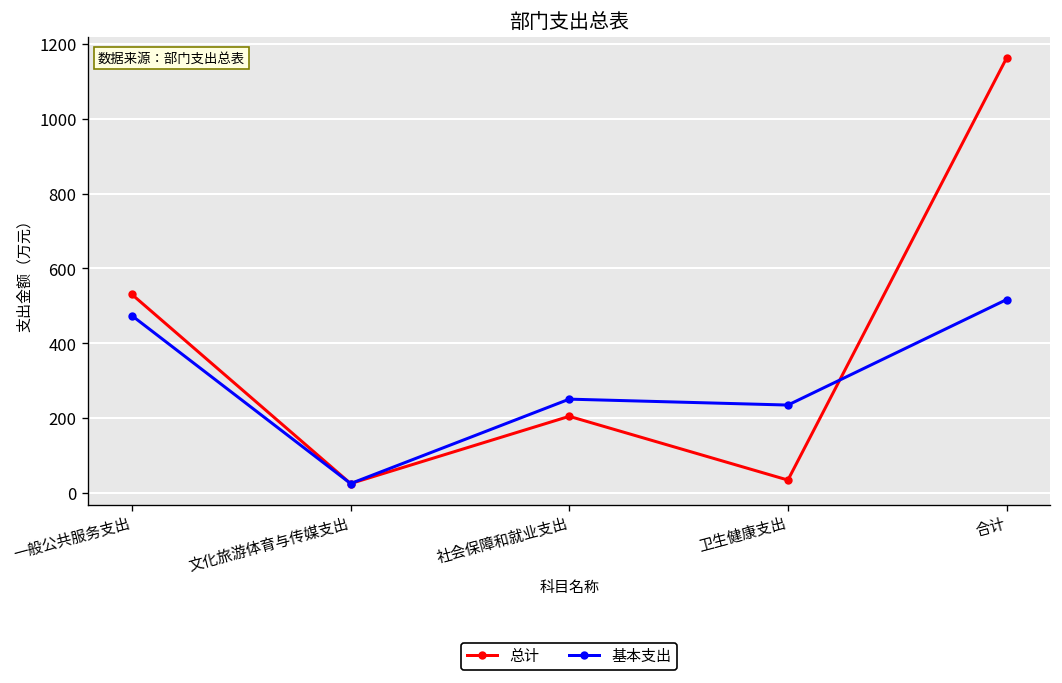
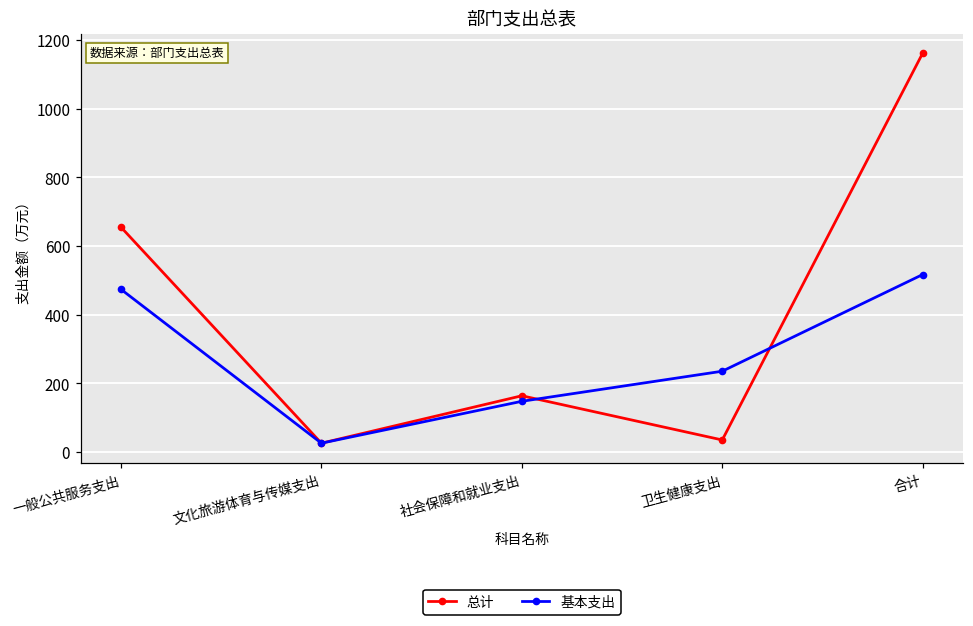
  {
    "总计": {
-     "一般公共服务支出": 530,
-     "社会保障和就业支出": 200,
+     "一般公共服务支出": 650,
+     "社会保障和就业支出": 160,
      "卫生健康支出": 30,
      "合计": 1160
    },
    "基本支出": {
      "一般公共服务支出": 470,
-     "社会保障和就业支出": 250,
+     "社会保障和就业支出": 150,
      "卫生健康支出": 230,
      "合计": 520
    }
  }
